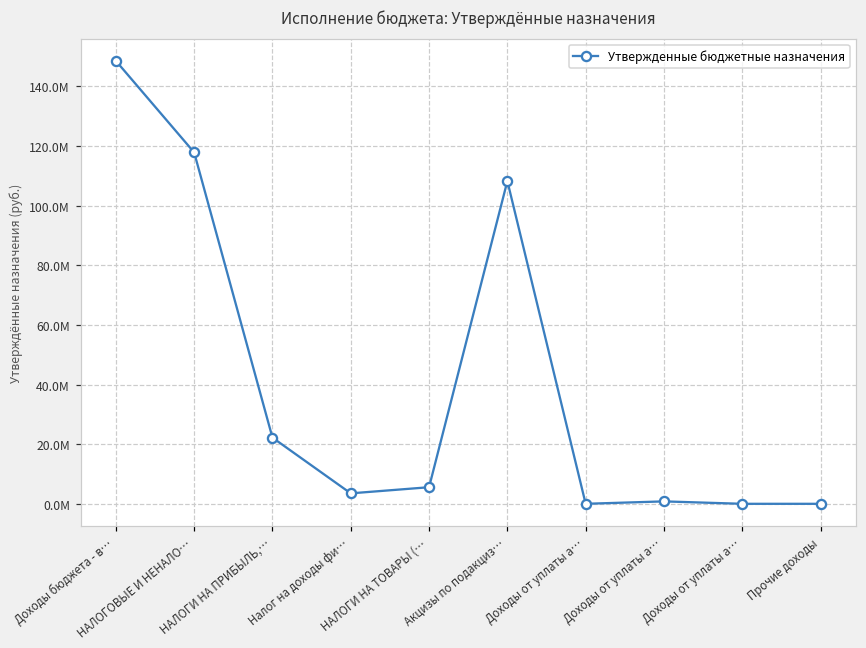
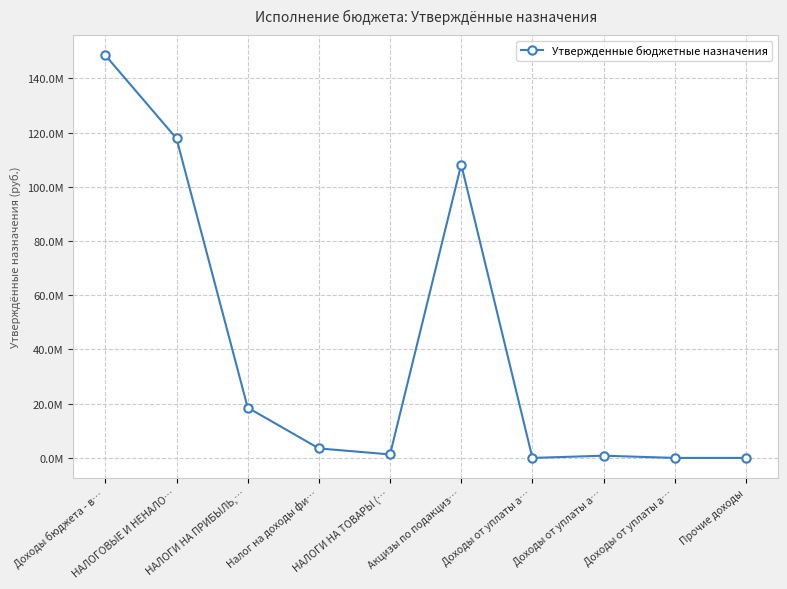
  {
    "Доходы бюджета - в…": 149000000,
    "НАЛОГОВЫЕ И НЕНАЛО…": 118000000,
-   "НАЛОГИ НА ПРИБЫЛЬ,…": 22000000,
+   "НАЛОГИ НА ПРИБЫЛЬ,…": 19000000,
    "Налог на доходы фи…": 4000000,
-   "НАЛОГИ НА ТОВАРЫ (…": 6000000,
+   "НАЛОГИ НА ТОВАРЫ (…": 1000000,
    "Акцизы по подакциз…": 108000000,
    "Прочие доходы": 0
  }
